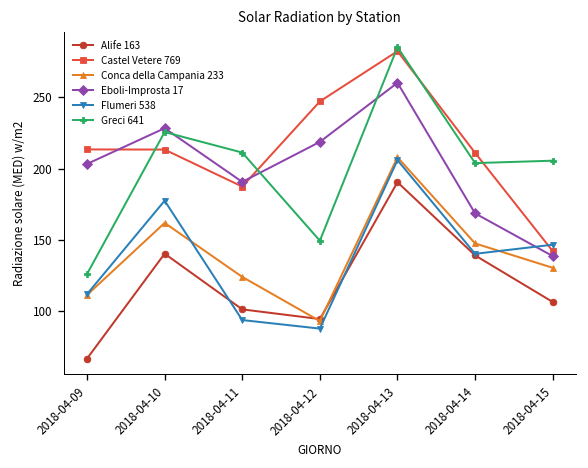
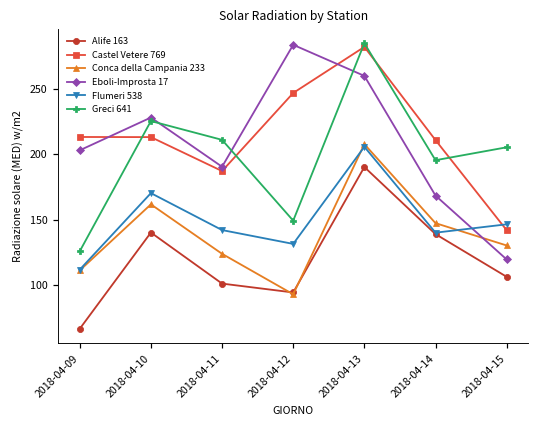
  {
    "Eboli-Improsta 17": {
      "2018-04-09": 203,
      "2018-04-10": 228,
      "2018-04-11": 191,
-     "2018-04-12": 219,
+     "2018-04-12": 284,
      "2018-04-13": 260,
      "2018-04-14": 169,
-     "2018-04-15": 139
+     "2018-04-15": 120
    },
    "Flumeri 538": {
-     "2018-04-10": 177,
-     "2018-04-11": 94,
-     "2018-04-12": 88,
+     "2018-04-10": 170,
+     "2018-04-11": 142,
+     "2018-04-12": 132,
      "2018-04-15": 147
    },
    "Greci 641": {
      "2018-04-09": 126,
      "2018-04-10": 226,
      "2018-04-11": 211,
      "2018-04-12": 149,
      "2018-04-13": 285,
-     "2018-04-14": 204,
+     "2018-04-14": 196,
      "2018-04-15": 206
    }
  }
